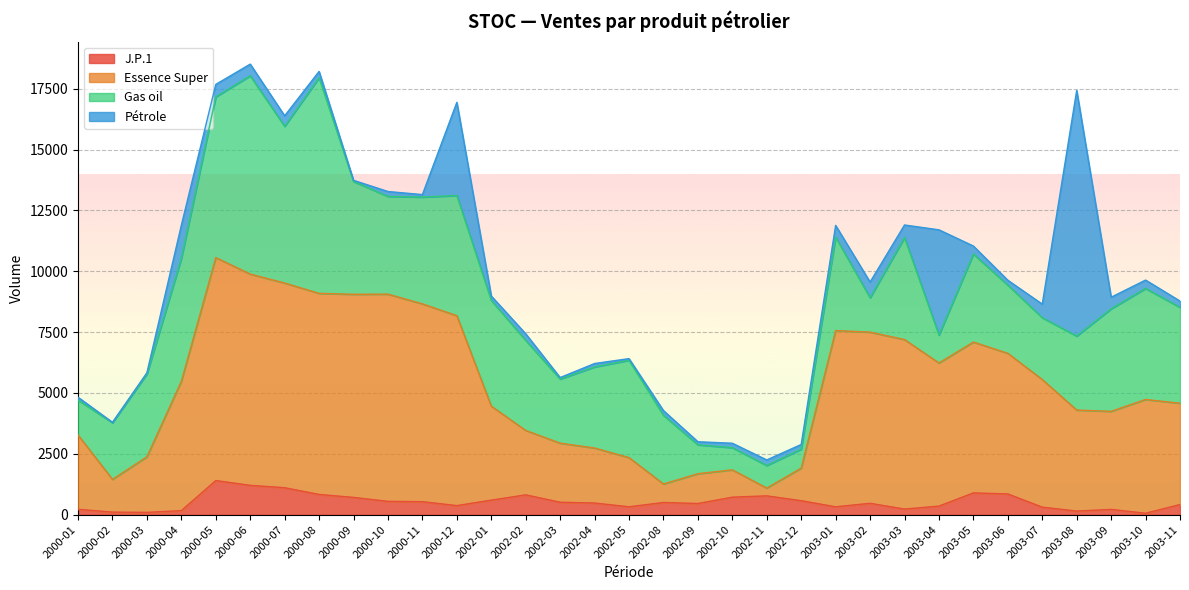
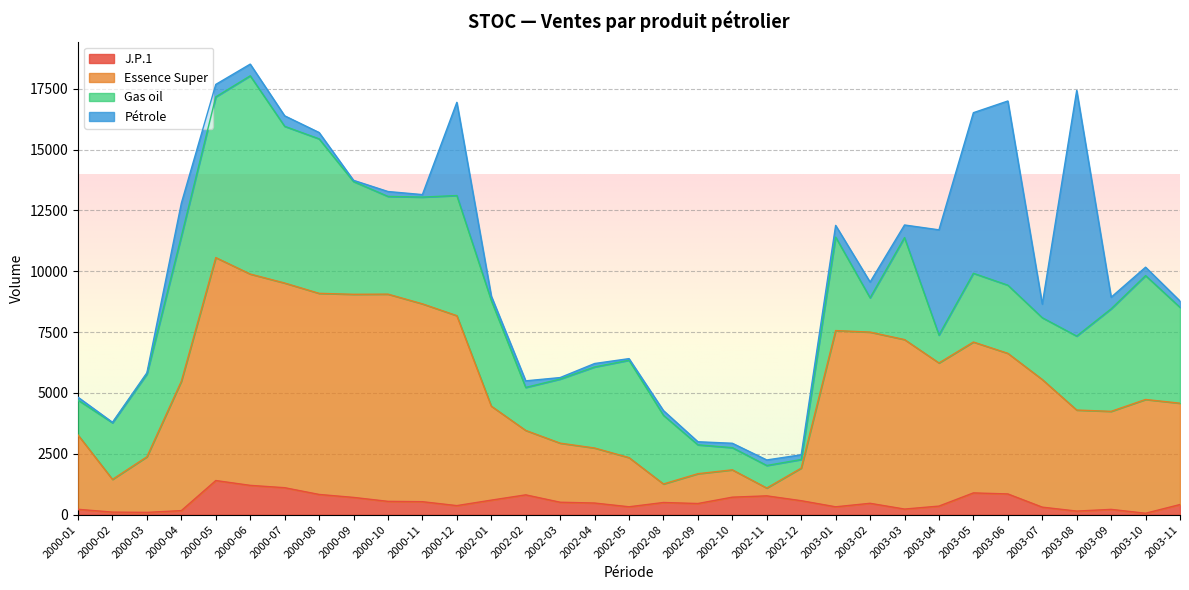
  {
    "Gas oil": {
      "2000-01": 1400,
-     "2000-04": 5000,
+     "2000-04": 6000,
      "2000-05": 6600,
      "2000-06": 8100,
      "2000-07": 6400,
-     "2000-08": 8900,
+     "2000-08": 6300,
      "2000-10": 4000,
      "2000-12": 4900,
      "2002-01": 4300,
-     "2002-02": 3700,
+     "2002-02": 1800,
      "2002-04": 3300,
      "2002-08": 2800,
      "2002-09": 1200,
      "2002-10": 900,
      "2002-11": 900,
-     "2002-12": 800,
+     "2002-12": 400,
      "2003-01": 3800,
      "2003-02": 1400,
      "2003-03": 4200,
      "2003-04": 1100,
-     "2003-05": 3600,
+     "2003-05": 2800,
      "2003-06": 2800,
      "2003-07": 2500,
      "2003-08": 3000,
      "2003-09": 4200,
-     "2003-10": 4600,
+     "2003-10": 5100,
      "2003-11": 3900
    },
    "Pétrole": {
      "2000-01": 100,
      "2000-04": 1400,
      "2000-05": 500,
      "2000-06": 500,
      "2000-07": 400,
      "2000-08": 300,
      "2000-10": 200,
      "2000-12": 3800,
      "2002-01": 200,
      "2002-02": 300,
      "2002-04": 100,
      "2002-08": 200,
      "2002-09": 100,
      "2002-10": 200,
      "2002-11": 200,
      "2002-12": 200,
      "2003-01": 500,
      "2003-02": 600,
      "2003-03": 500,
      "2003-04": 4300,
-     "2003-05": 300,
-     "2003-06": 200,
+     "2003-05": 6600,
+     "2003-06": 7600,
      "2003-07": 600,
      "2003-08": 10100,
      "2003-09": 500,
      "2003-10": 300,
      "2003-11": 300
    }
  }
